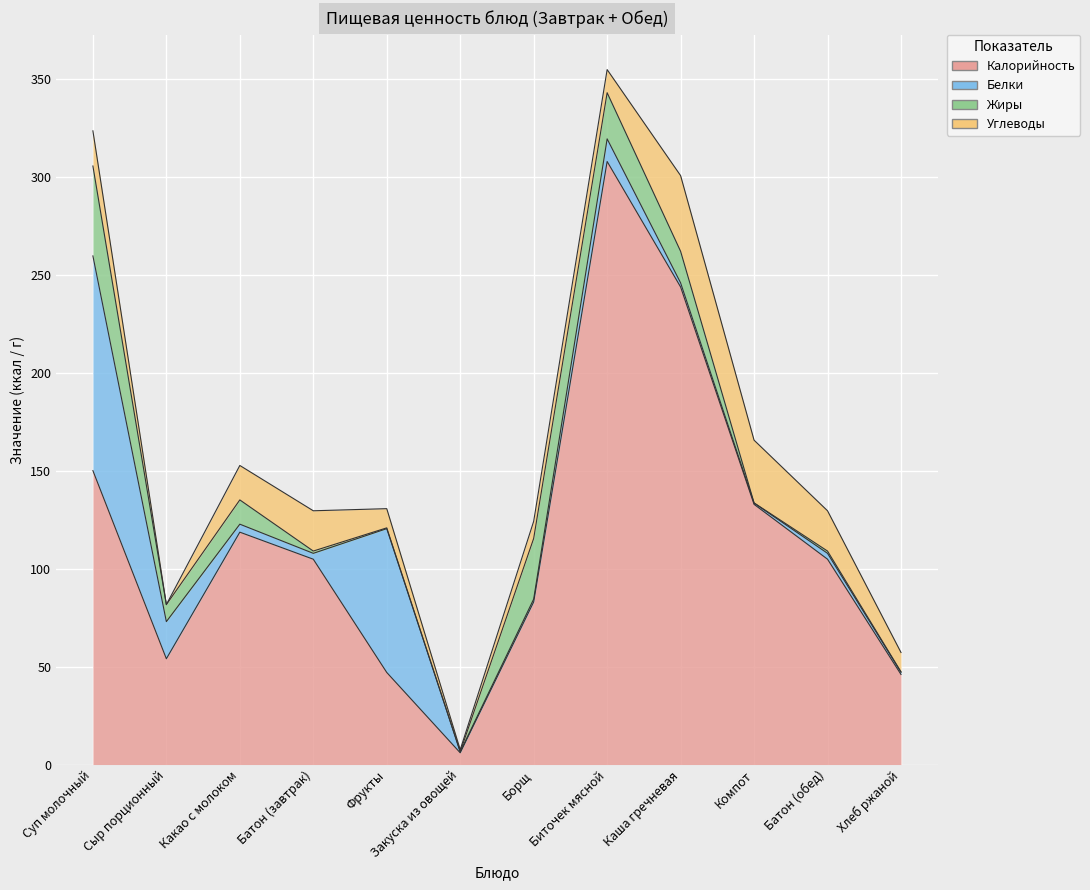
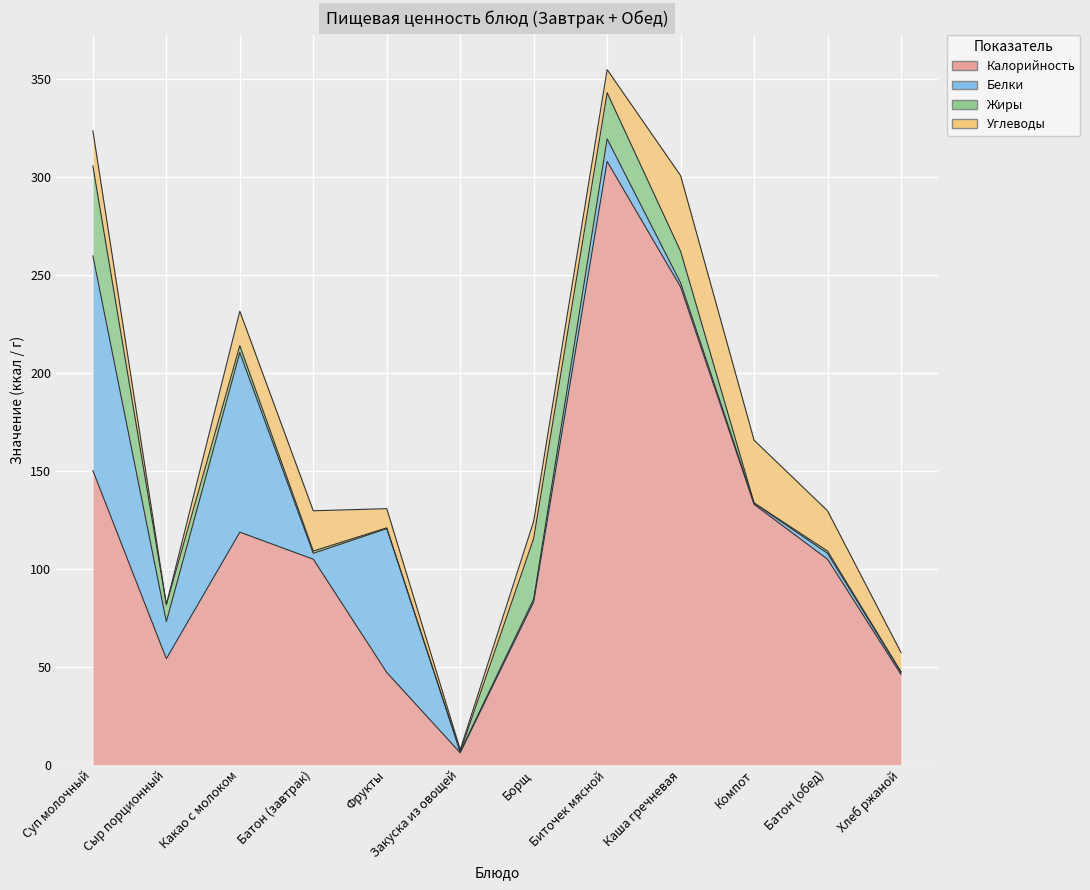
  {
    "Белки": {
      "Суп молочный": 110,
      "Сыр порционный": 19,
-     "Какао с молоком": 4,
+     "Какао с молоком": 92,
      "Борщ": 1,
      "Биточек мясной": 12,
      "Каша гречневая": 2
    },
    "Жиры": {
      "Суп молочный": 46,
-     "Какао с молоком": 12,
+     "Какао с молоком": 4,
      "Борщ": 31,
      "Биточек мясной": 24,
      "Каша гречневая": 16
    }
  }
